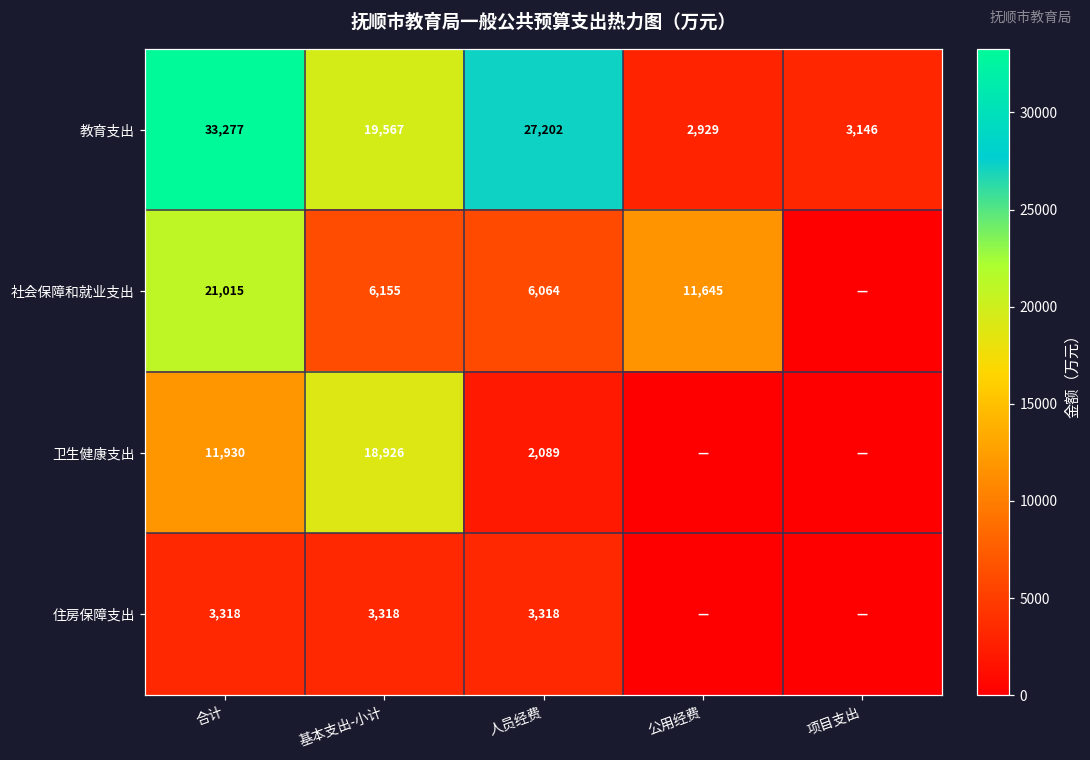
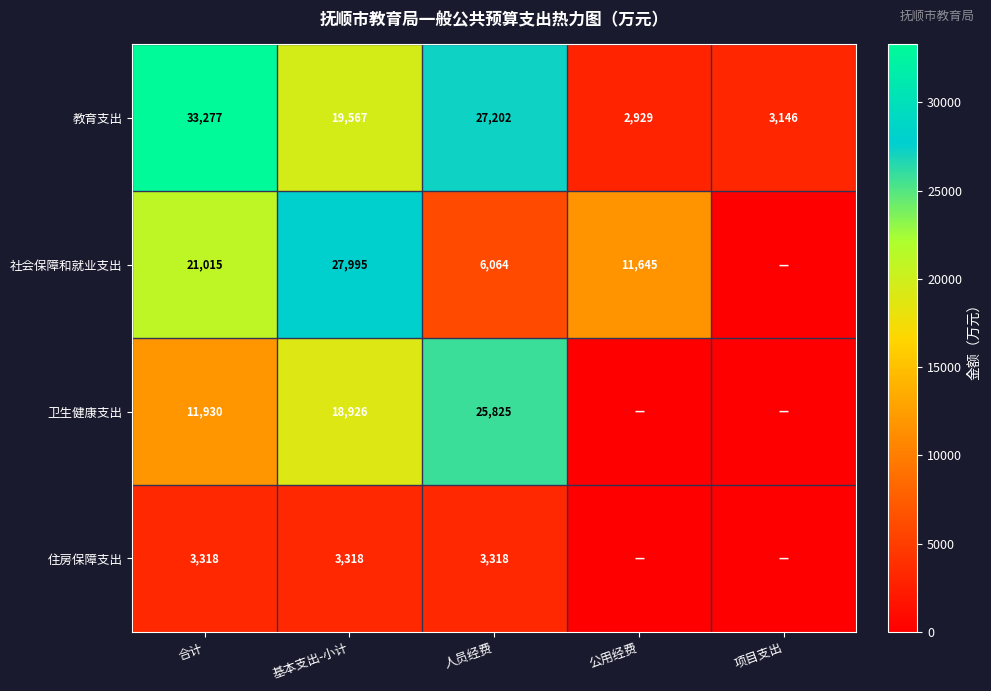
  {
    "教育支出": {
      "合计": "33,277",
      "基本支出-小计": "19,567",
      "人员经费": "27,202",
      "公用经费": "2,929",
      "项目支出": "3,146"
    },
    "社会保障和就业支出": {
      "合计": "21,015",
-     "基本支出-小计": "6,155",
+     "基本支出-小计": "27,995",
      "人员经费": "6,064",
      "公用经费": "11,645"
    },
    "卫生健康支出": {
      "合计": "11,930",
      "基本支出-小计": "18,926",
-     "人员经费": "2,089"
+     "人员经费": "25,825"
    },
    "住房保障支出": {
      "合计": "3,318",
      "基本支出-小计": "3,318",
      "人员经费": "3,318"
    }
  }
